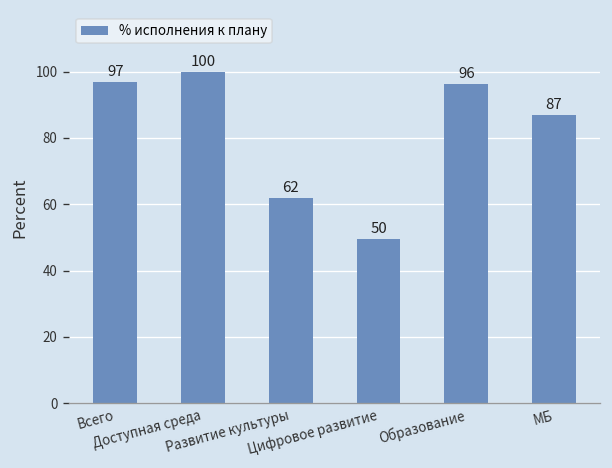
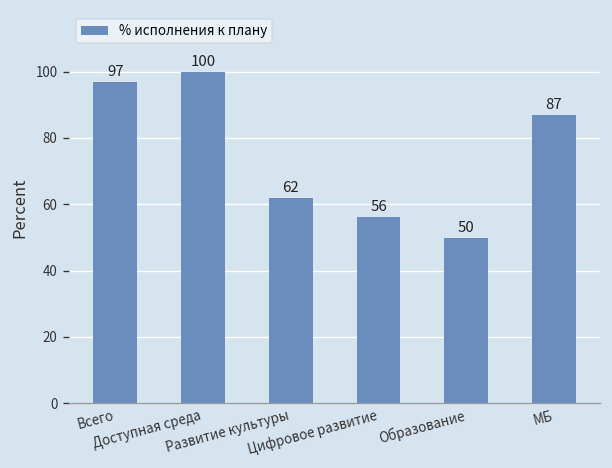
  {
    "Всего": 97,
    "Доступная среда": 100,
    "Развитие культуры": 62,
-   "Цифровое развитие": 50,
-   "Образование": 96,
+   "Цифровое развитие": 56,
+   "Образование": 50,
    "МБ": 87
  }
